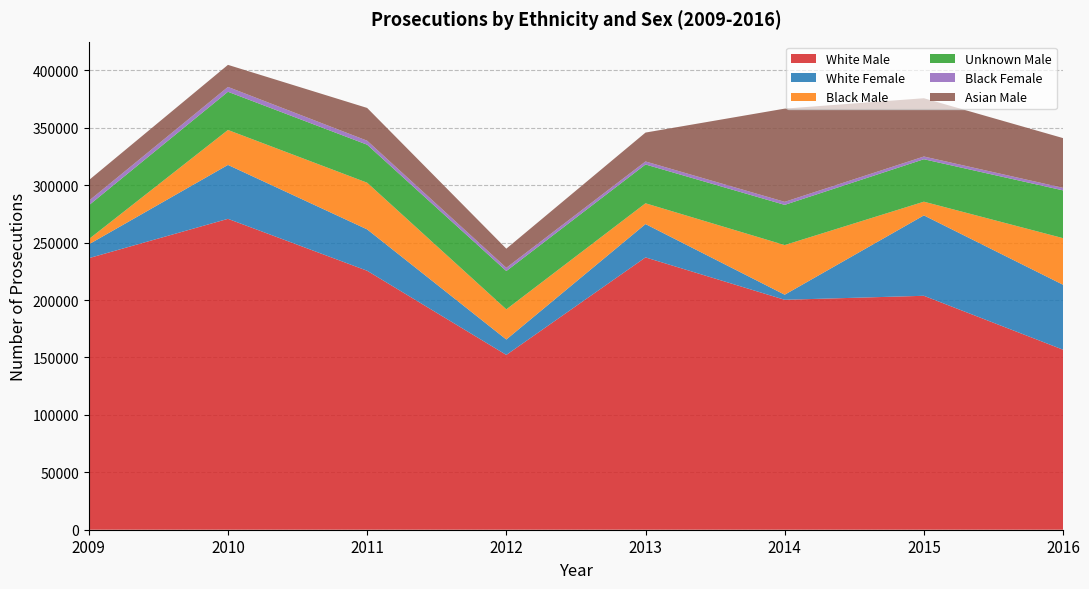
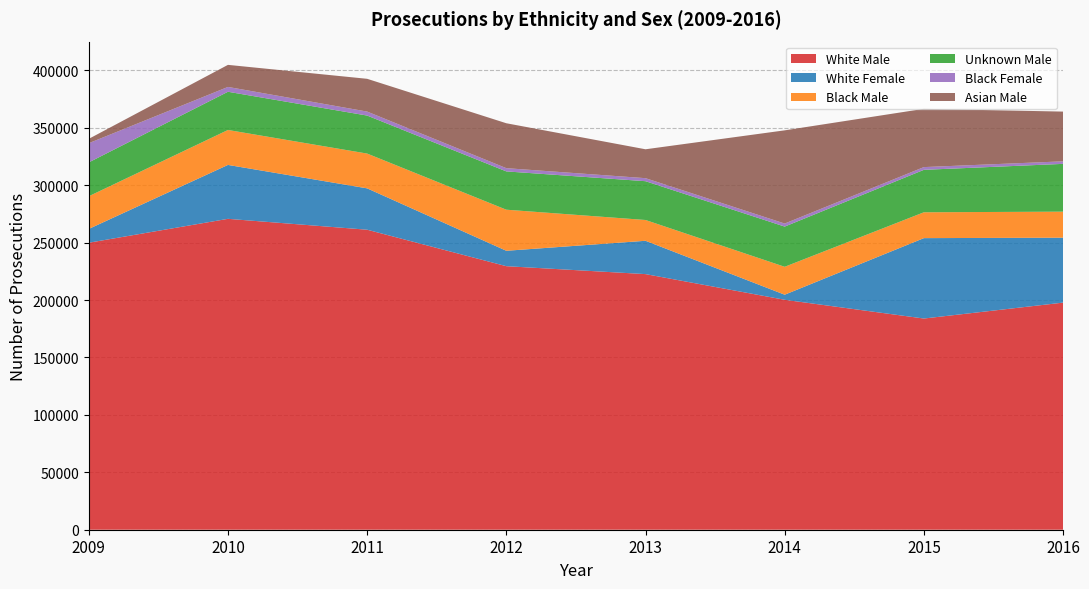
  {
    "White Male": {
-     "2009": 236000,
+     "2009": 250000,
      "2010": 271000,
-     "2011": 226000,
-     "2012": 152000,
-     "2013": 237000,
+     "2011": 261000,
+     "2012": 230000,
+     "2013": 223000,
      "2014": 200000,
-     "2015": 204000,
-     "2016": 157000
+     "2015": 184000,
+     "2016": 198000
    },
    "White Female": {
      "2009": 12000,
      "2010": 47000,
      "2011": 36000,
      "2012": 13000,
      "2013": 29000,
      "2014": 4000,
      "2015": 70000,
      "2016": 57000
    },
    "Black Male": {
-     "2009": 5000,
+     "2009": 28000,
      "2010": 30000,
-     "2011": 41000,
-     "2012": 26000,
+     "2011": 30000,
+     "2012": 36000,
      "2013": 18000,
-     "2014": 43000,
-     "2015": 12000,
-     "2016": 41000
+     "2014": 24000,
+     "2015": 23000,
+     "2016": 23000
    },
    "Unknown Male": {
      "2009": 29000,
      "2010": 33000,
      "2011": 33000,
      "2012": 33000,
      "2013": 34000,
      "2014": 35000,
      "2015": 37000,
      "2016": 42000
    },
    "Black Female": {
-     "2009": 4000,
+     "2009": 17000,
      "2010": 4000,
      "2011": 3000,
      "2012": 3000,
      "2013": 3000,
      "2014": 3000,
      "2015": 2000,
      "2016": 2000
    },
    "Asian Male": {
-     "2009": 18000,
+     "2009": 4000,
      "2010": 19000,
      "2011": 29000,
-     "2012": 17000,
+     "2012": 39000,
      "2013": 25000,
      "2014": 81000,
      "2016": 43000
    }
  }
